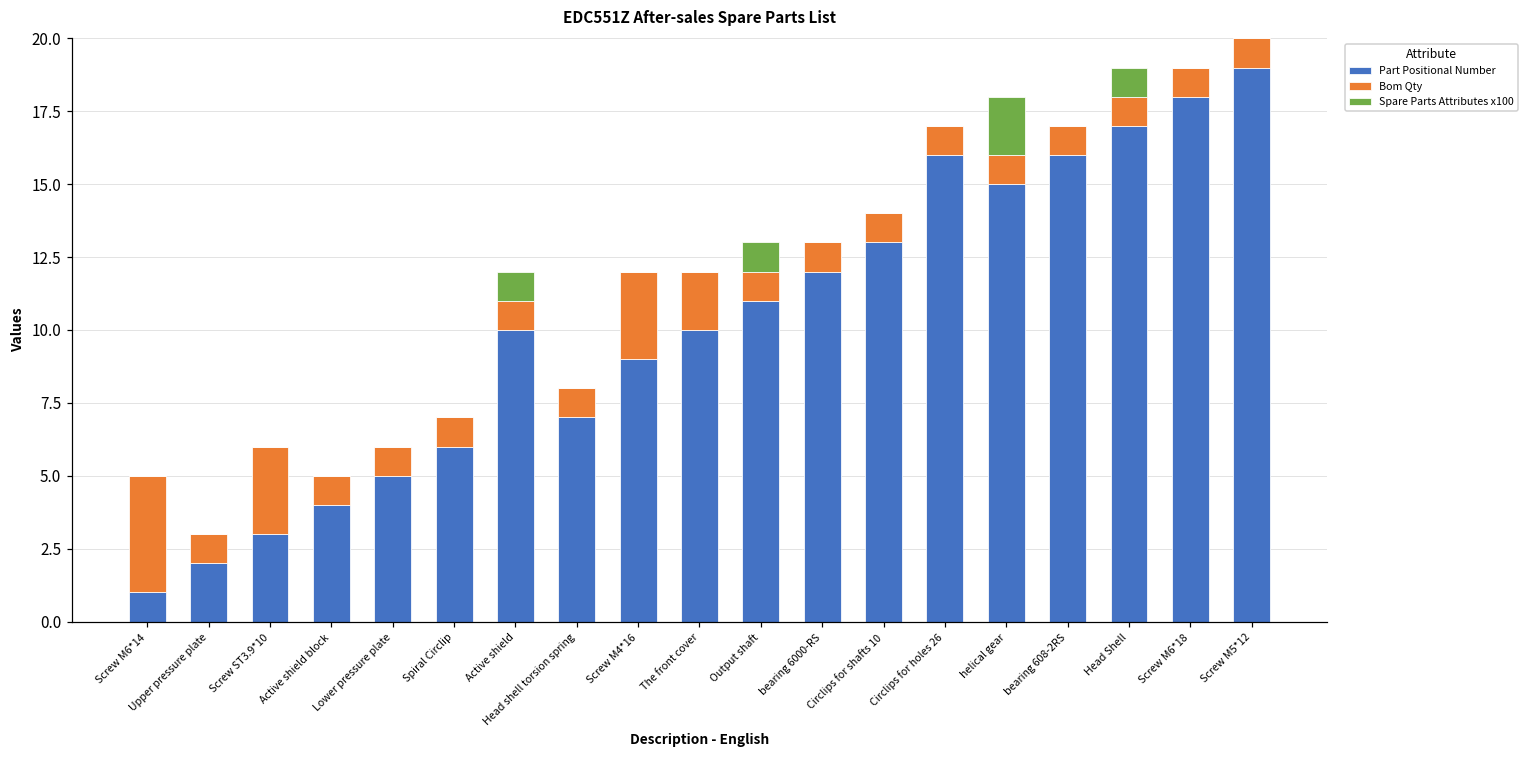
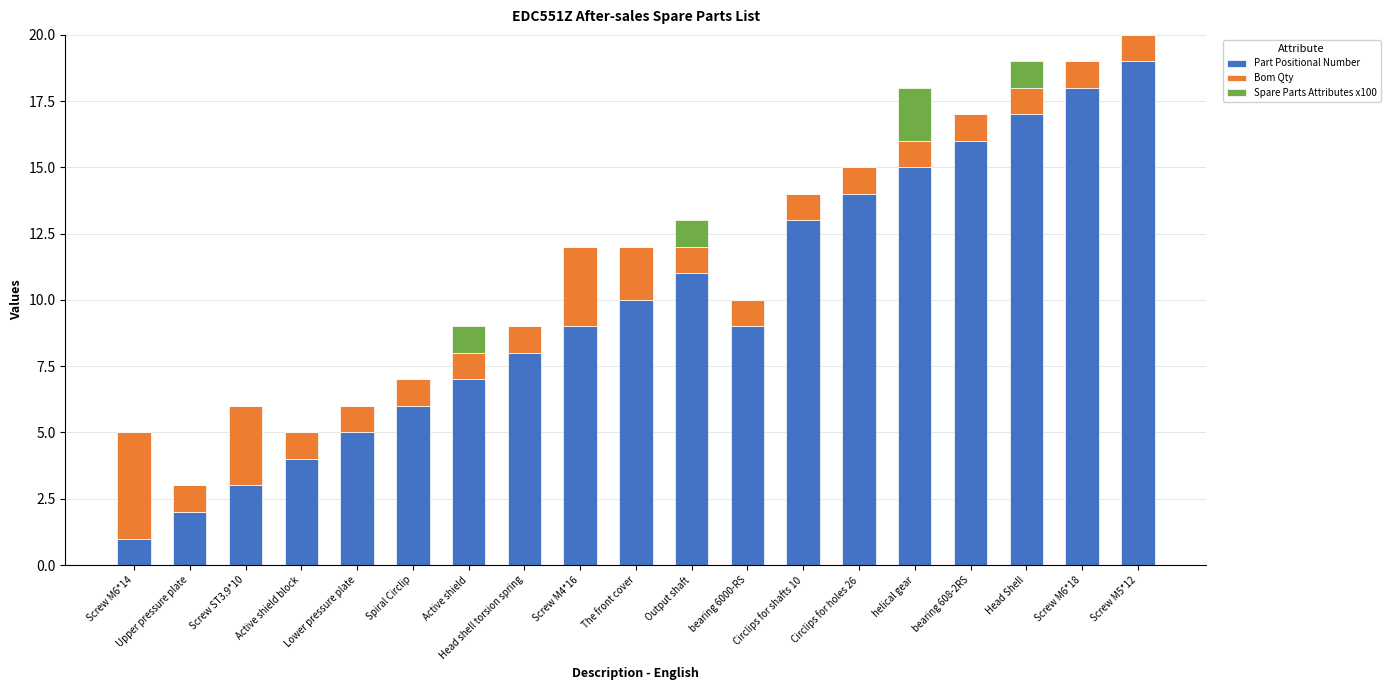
  {
    "Part Positional Number": {
      "Screw M6*14": 1,
      "Upper pressure plate": 2,
      "Screw ST3.9*10": 3,
      "Active shield block": 4,
      "Lower pressure plate": 5,
      "Spiral Circlip": 6,
-     "Active shield": 10,
-     "Head shell torsion spring": 7,
+     "Active shield": 7,
+     "Head shell torsion spring": 8,
      "Screw M4*16": 9,
      "The front cover": 10,
      "Output shaft": 11,
-     "bearing 6000-RS": 12,
+     "bearing 6000-RS": 9,
      "Circlips for shafts 10": 13,
-     "Circlips for holes 26": 16,
+     "Circlips for holes 26": 14,
      "helical gear": 15,
      "bearing 608-2RS": 16,
      "Head Shell": 17,
      "Screw M6*18": 18,
      "Screw M5*12": 19
    },
    "Bom Qty": {
      "Screw M6*14": 4,
      "Upper pressure plate": 1,
      "Screw ST3.9*10": 3,
      "Active shield block": 1,
      "Lower pressure plate": 1,
      "Spiral Circlip": 1,
      "Active shield": 1,
      "Head shell torsion spring": 1,
      "Screw M4*16": 3,
      "The front cover": 2,
      "Output shaft": 1,
      "bearing 6000-RS": 1,
      "Circlips for shafts 10": 1,
      "Circlips for holes 26": 1,
      "helical gear": 1,
      "bearing 608-2RS": 1,
      "Head Shell": 1,
      "Screw M6*18": 1,
      "Screw M5*12": 1
    },
    "Spare Parts Attributes x100": {
      "Screw M6*14": 0,
      "Upper pressure plate": 0,
      "Screw ST3.9*10": 0,
      "Active shield block": 0,
      "Lower pressure plate": 0,
      "Spiral Circlip": 0,
      "Active shield": 1,
      "Head shell torsion spring": 0,
      "Screw M4*16": 0,
      "The front cover": 0,
      "Output shaft": 1,
      "bearing 6000-RS": 0,
      "Circlips for shafts 10": 0,
      "Circlips for holes 26": 0,
      "helical gear": 2,
      "bearing 608-2RS": 0,
      "Head Shell": 1,
      "Screw M6*18": 0,
      "Screw M5*12": 0
    }
  }
